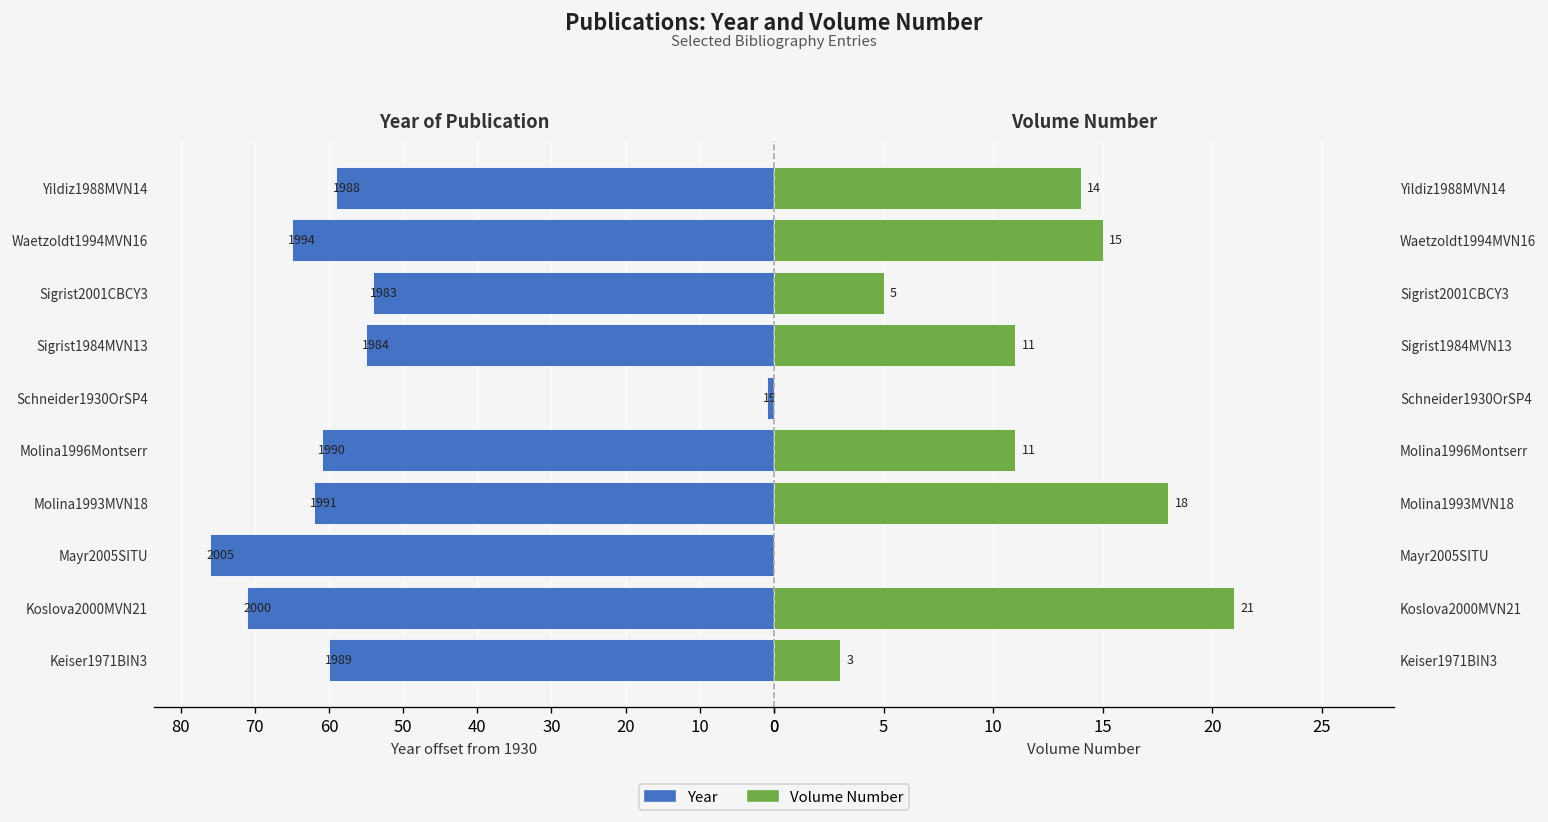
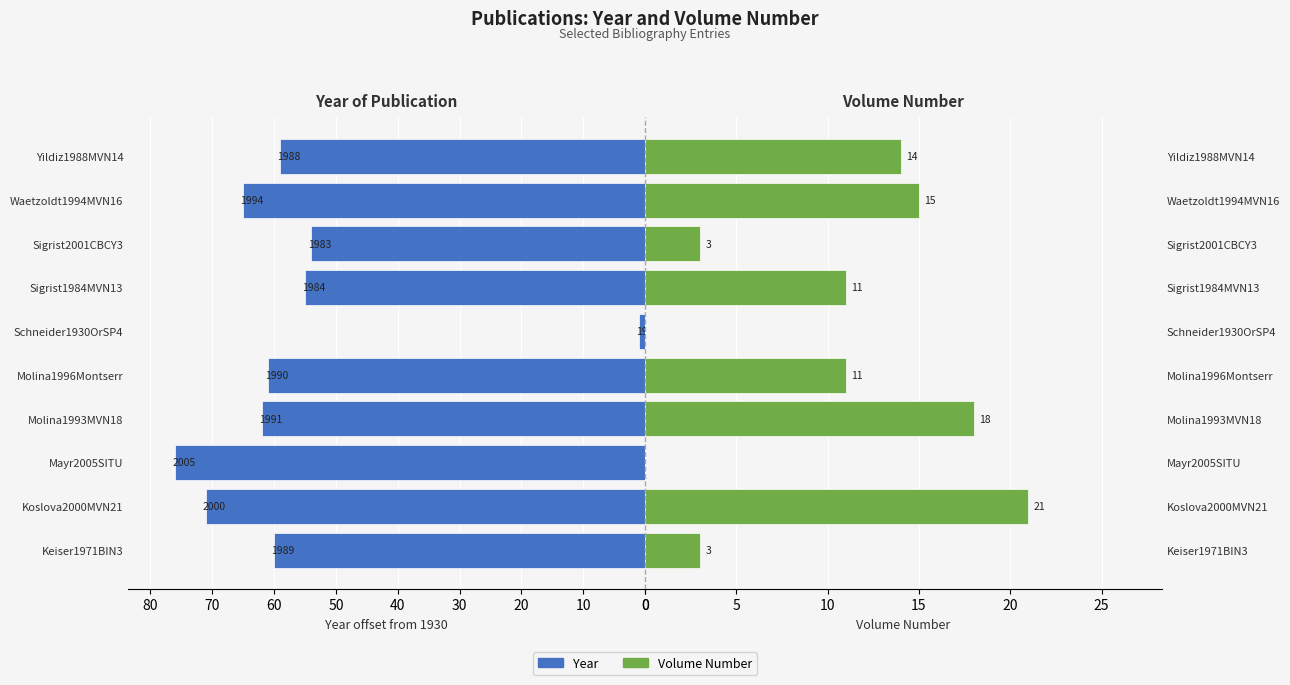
  {
    "Volume Number": {
      "Yildiz1988MVN14": 14,
      "Waetzoldt1994MVN16": 15,
-     "Sigrist2001CBCY3": 5,
+     "Sigrist2001CBCY3": 3,
      "Sigrist1984MVN13": 11,
      "Molina1996Montserr": 11,
      "Molina1993MVN18": 18,
      "Koslova2000MVN21": 21,
      "Keiser1971BIN3": 3
    }
  }
